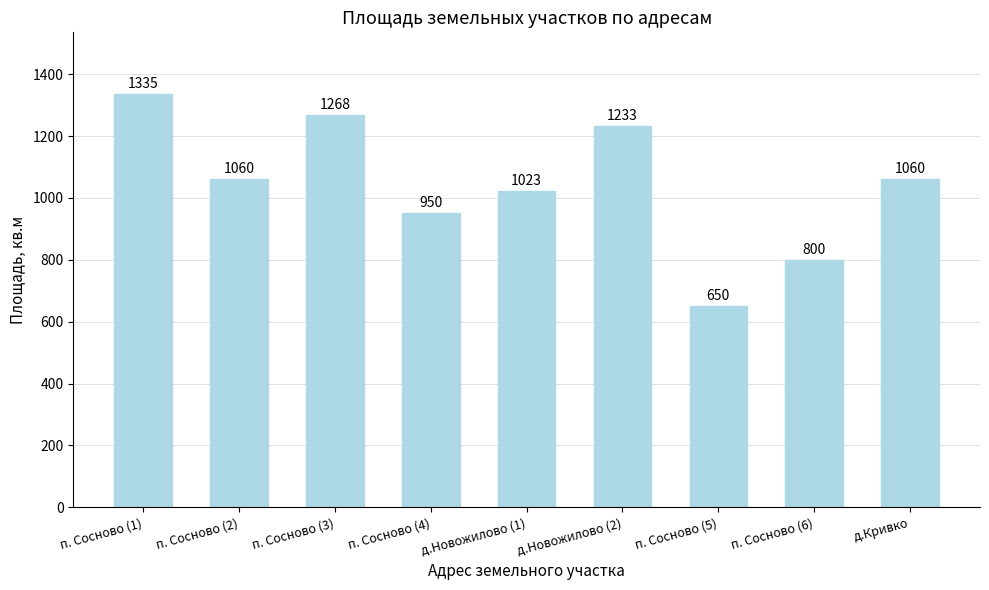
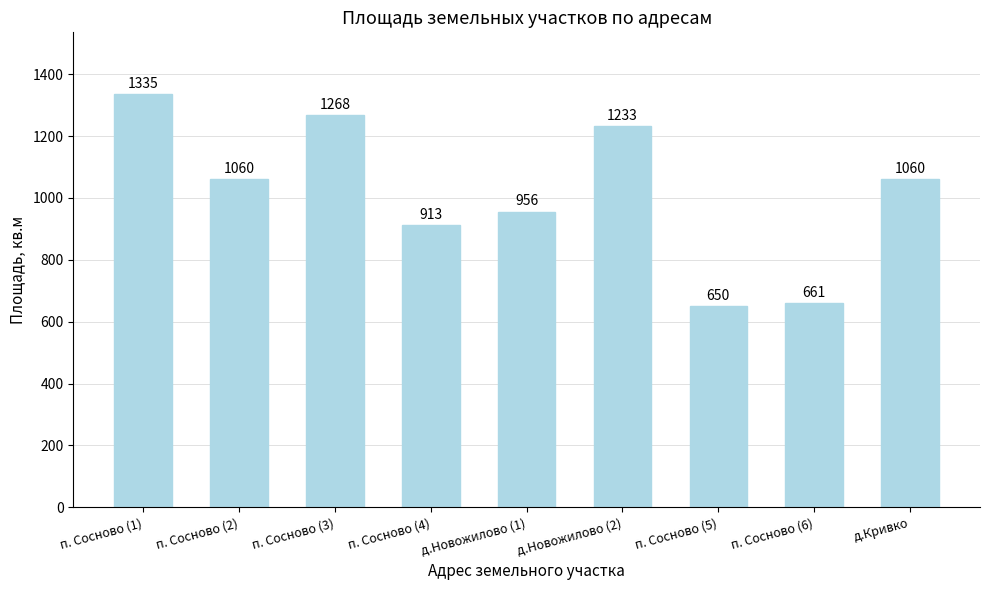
  {
    "п. Сосново (1)": 1335,
    "п. Сосново (2)": 1060,
    "п. Сосново (3)": 1268,
-   "п. Сосново (4)": 950,
-   "д.Новожилово (1)": 1023,
+   "п. Сосново (4)": 913,
+   "д.Новожилово (1)": 956,
    "д.Новожилово (2)": 1233,
    "п. Сосново (5)": 650,
-   "п. Сосново (6)": 800,
+   "п. Сосново (6)": 661,
    "д.Кривко": 1060
  }
